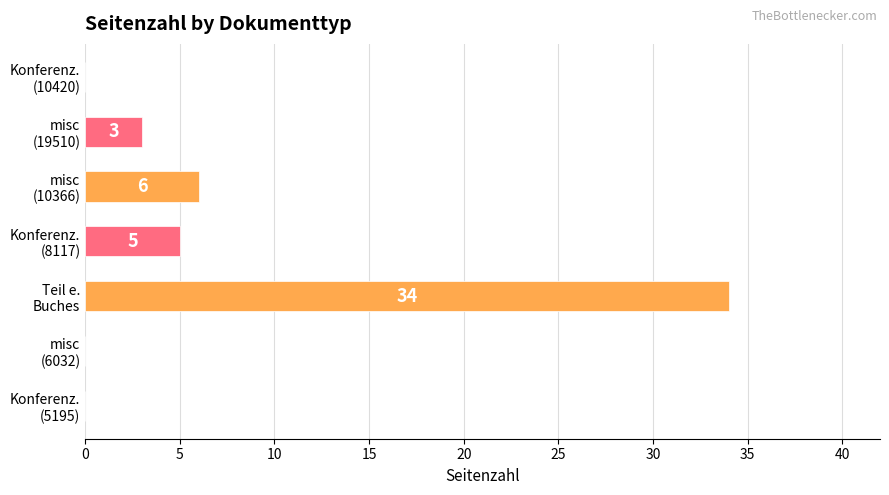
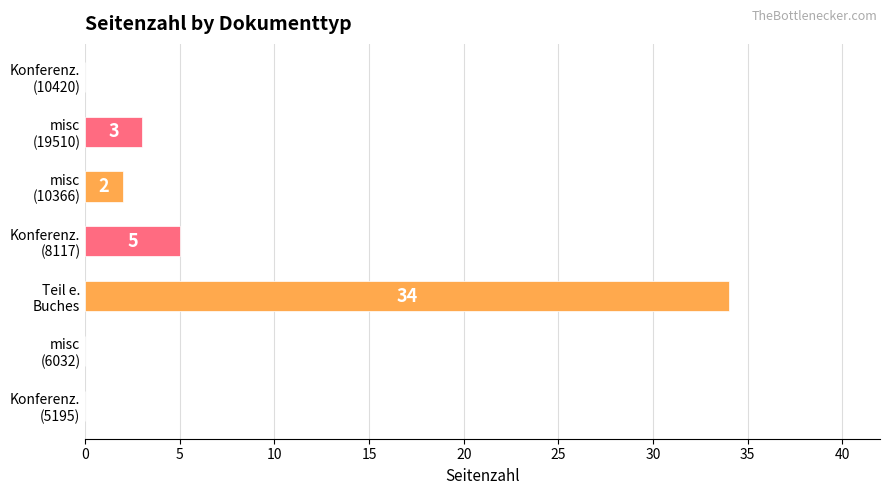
  {
    "misc (19510)": 3,
-   "misc (10366)": 6,
+   "misc (10366)": 2,
    "Konferenz. (8117)": 5,
    "Teil e. Buches": 34
  }
